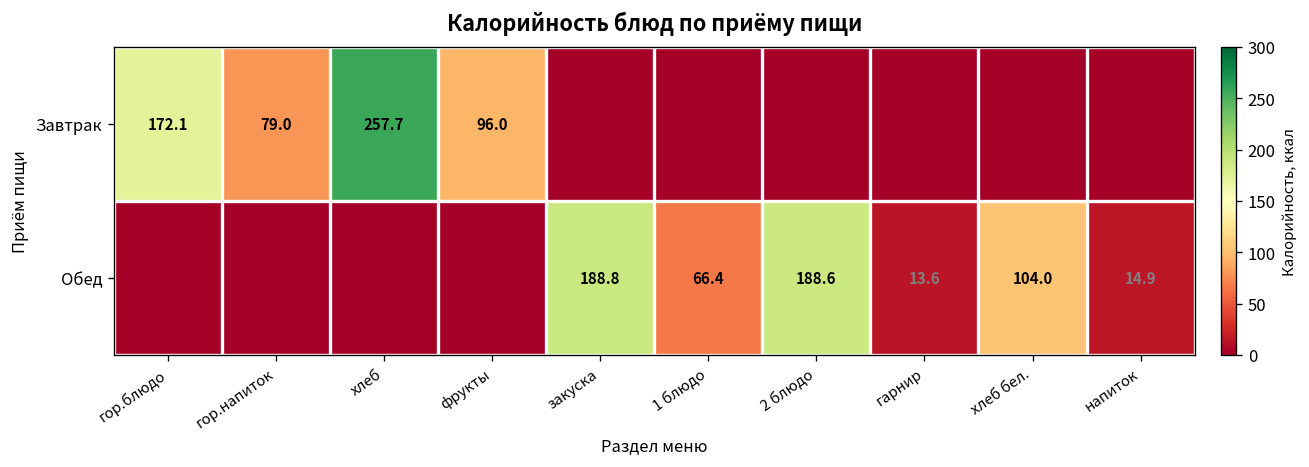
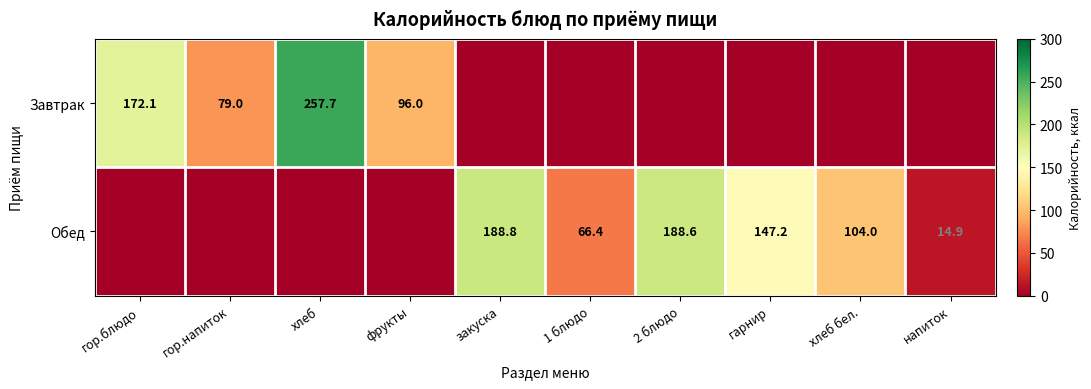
  {
    "Завтрак": {
      "гор.блюдо": 172.1,
      "гор.напиток": 79.0,
      "хлеб": 257.7,
      "фрукты": 96.0
    },
    "Обед": {
      "закуска": 188.8,
      "1 блюдо": 66.4,
      "2 блюдо": 188.6,
-     "гарнир": 13.6,
+     "гарнир": 147.2,
      "хлеб бел.": 104.0,
      "напиток": 14.9
    }
  }
